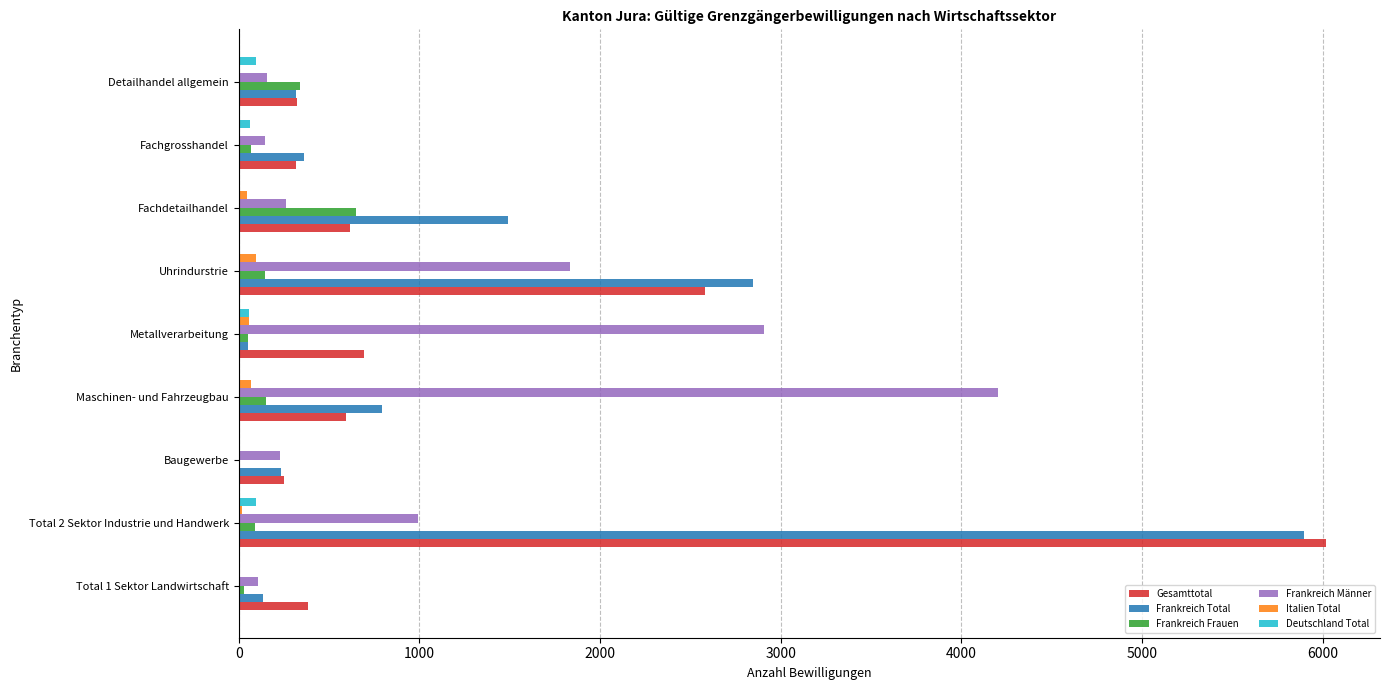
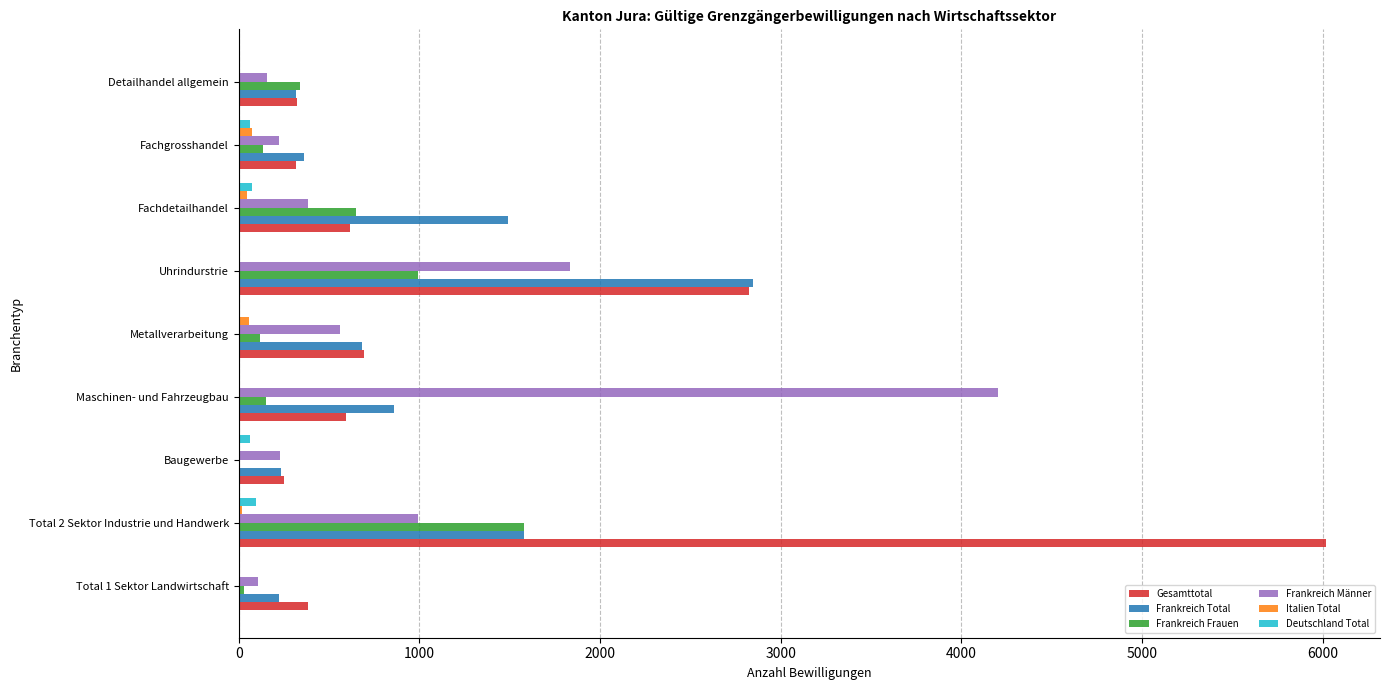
  {
    "Gesamttotal": {
      "Detailhandel allgemein": 320,
      "Fachgrosshandel": 320,
      "Fachdetailhandel": 620,
-     "Uhrindurstrie": 2580,
+     "Uhrindurstrie": 2820,
      "Metallverarbeitung": 700,
      "Maschinen- und Fahrzeugbau": 590,
      "Baugewerbe": 250,
      "Total 2 Sektor Industrie und Handwerk": 6020,
      "Total 1 Sektor Landwirtschaft": 380
    },
    "Frankreich Total": {
      "Detailhandel allgemein": 320,
      "Fachgrosshandel": 360,
      "Fachdetailhandel": 1490,
      "Uhrindurstrie": 2850,
-     "Metallverarbeitung": 50,
-     "Maschinen- und Fahrzeugbau": 790,
+     "Metallverarbeitung": 680,
+     "Maschinen- und Fahrzeugbau": 860,
      "Baugewerbe": 240,
-     "Total 2 Sektor Industrie und Handwerk": 5900,
-     "Total 1 Sektor Landwirtschaft": 140
+     "Total 2 Sektor Industrie und Handwerk": 1580,
+     "Total 1 Sektor Landwirtschaft": 230
    },
    "Frankreich Frauen": {
      "Detailhandel allgemein": 340,
-     "Fachgrosshandel": 70,
+     "Fachgrosshandel": 140,
      "Fachdetailhandel": 650,
-     "Uhrindurstrie": 150,
-     "Metallverarbeitung": 50,
+     "Uhrindurstrie": 990,
+     "Metallverarbeitung": 120,
      "Maschinen- und Fahrzeugbau": 150,
-     "Total 2 Sektor Industrie und Handwerk": 90,
+     "Total 2 Sektor Industrie und Handwerk": 1580,
      "Total 1 Sektor Landwirtschaft": 30
    },
    "Frankreich Männer": {
      "Detailhandel allgemein": 160,
-     "Fachgrosshandel": 150,
-     "Fachdetailhandel": 260,
+     "Fachgrosshandel": 230,
+     "Fachdetailhandel": 390,
      "Uhrindurstrie": 1830,
-     "Metallverarbeitung": 2910,
+     "Metallverarbeitung": 560,
      "Maschinen- und Fahrzeugbau": 4210,
      "Baugewerbe": 230,
      "Total 2 Sektor Industrie und Handwerk": 990,
      "Total 1 Sektor Landwirtschaft": 110
    },
    "Italien Total": {
      "Detailhandel allgemein": 0,
-     "Fachgrosshandel": 0,
+     "Fachgrosshandel": 70,
      "Fachdetailhandel": 50,
-     "Uhrindurstrie": 100,
+     "Uhrindurstrie": 10,
      "Metallverarbeitung": 60,
-     "Maschinen- und Fahrzeugbau": 70,
+     "Maschinen- und Fahrzeugbau": 0,
      "Total 2 Sektor Industrie und Handwerk": 20,
      "Total 1 Sektor Landwirtschaft": 0
    },
    "Deutschland Total": {
-     "Detailhandel allgemein": 100,
+     "Detailhandel allgemein": 0,
      "Fachgrosshandel": 60,
-     "Fachdetailhandel": 0,
-     "Metallverarbeitung": 60,
-     "Baugewerbe": 0,
+     "Fachdetailhandel": 80,
+     "Metallverarbeitung": 10,
+     "Baugewerbe": 70,
      "Total 2 Sektor Industrie und Handwerk": 90,
      "Total 1 Sektor Landwirtschaft": 0
    }
  }
